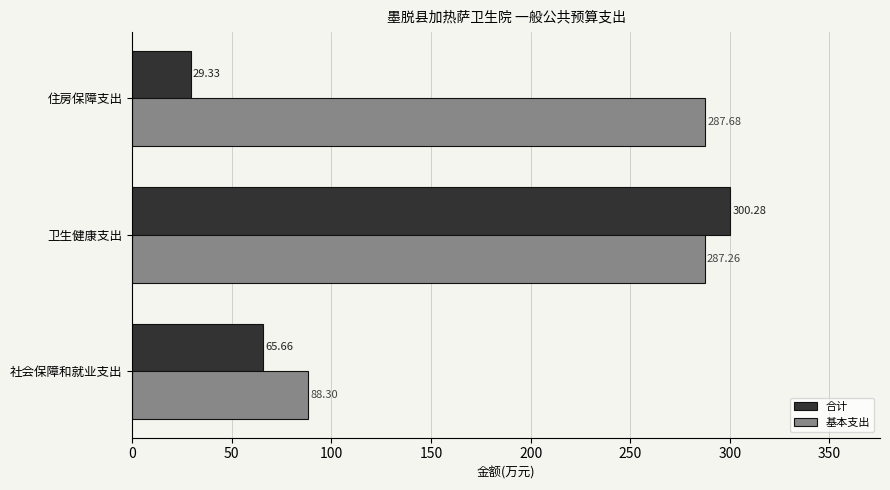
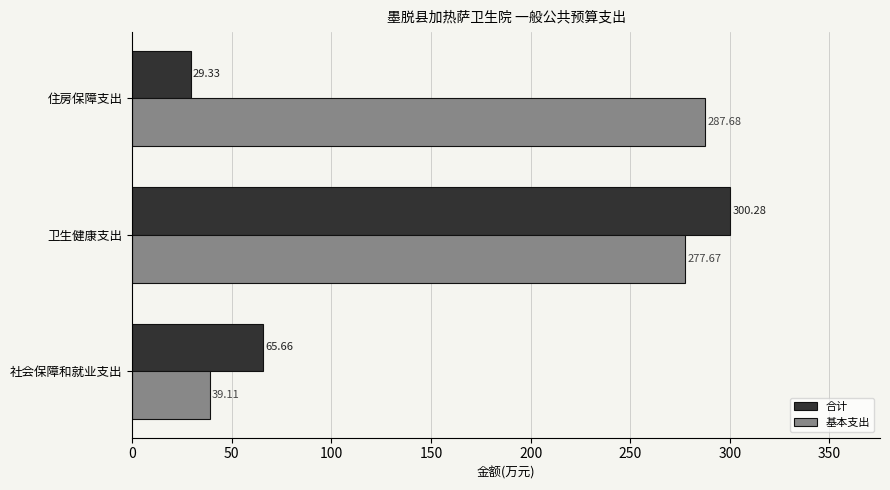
  {
    "合计": {
      "住房保障支出": 29.33,
      "卫生健康支出": 300.28,
      "社会保障和就业支出": 65.66
    },
    "基本支出": {
      "住房保障支出": 287.68,
-     "卫生健康支出": 287.26,
-     "社会保障和就业支出": 88.30
+     "卫生健康支出": 277.67,
+     "社会保障和就业支出": 39.11
    }
  }
